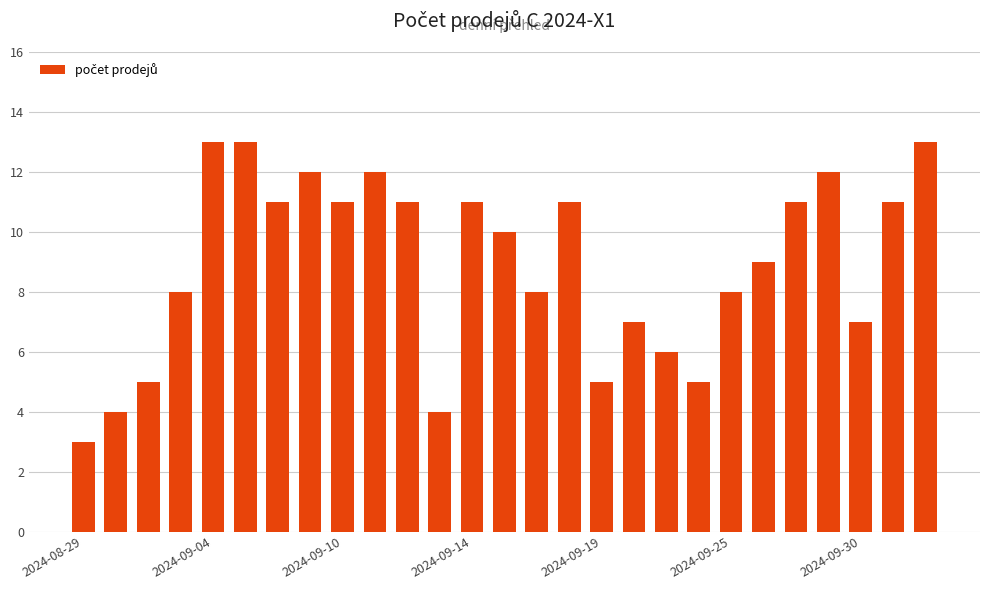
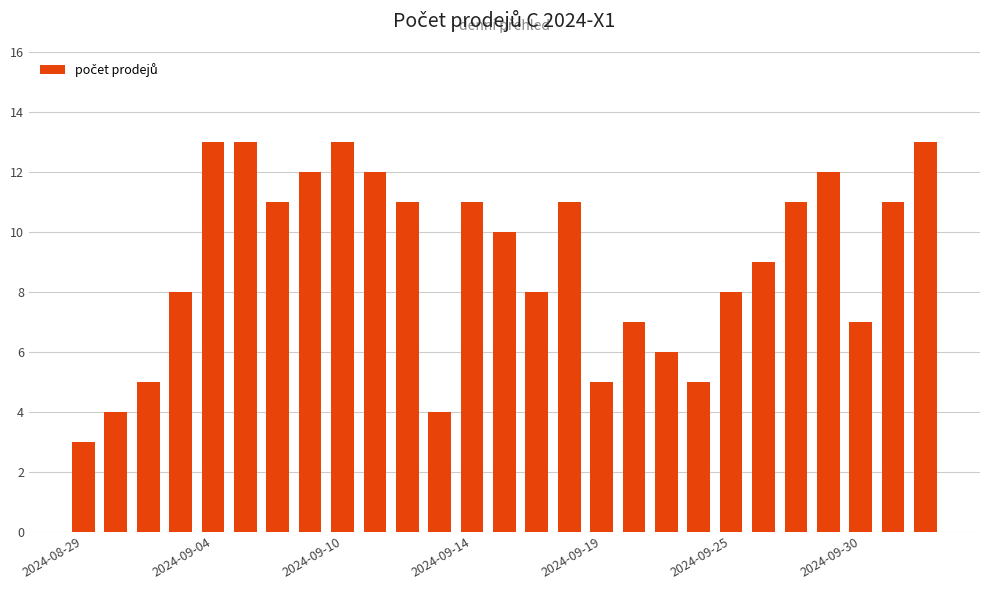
  {
    "2024-08-29": 3,
    "2024-09-04": 13,
-   "2024-09-10": 11,
+   "2024-09-10": 13,
    "2024-09-14": 11,
    "2024-09-19": 5,
    "2024-09-25": 8,
    "2024-09-30": 7
  }
